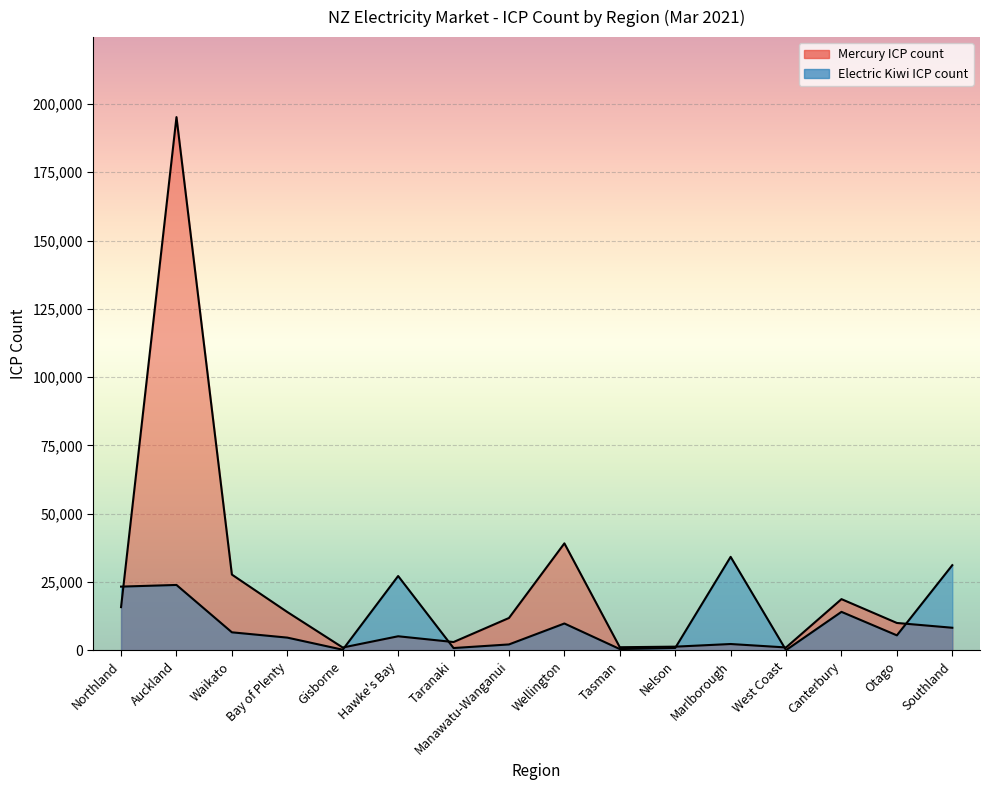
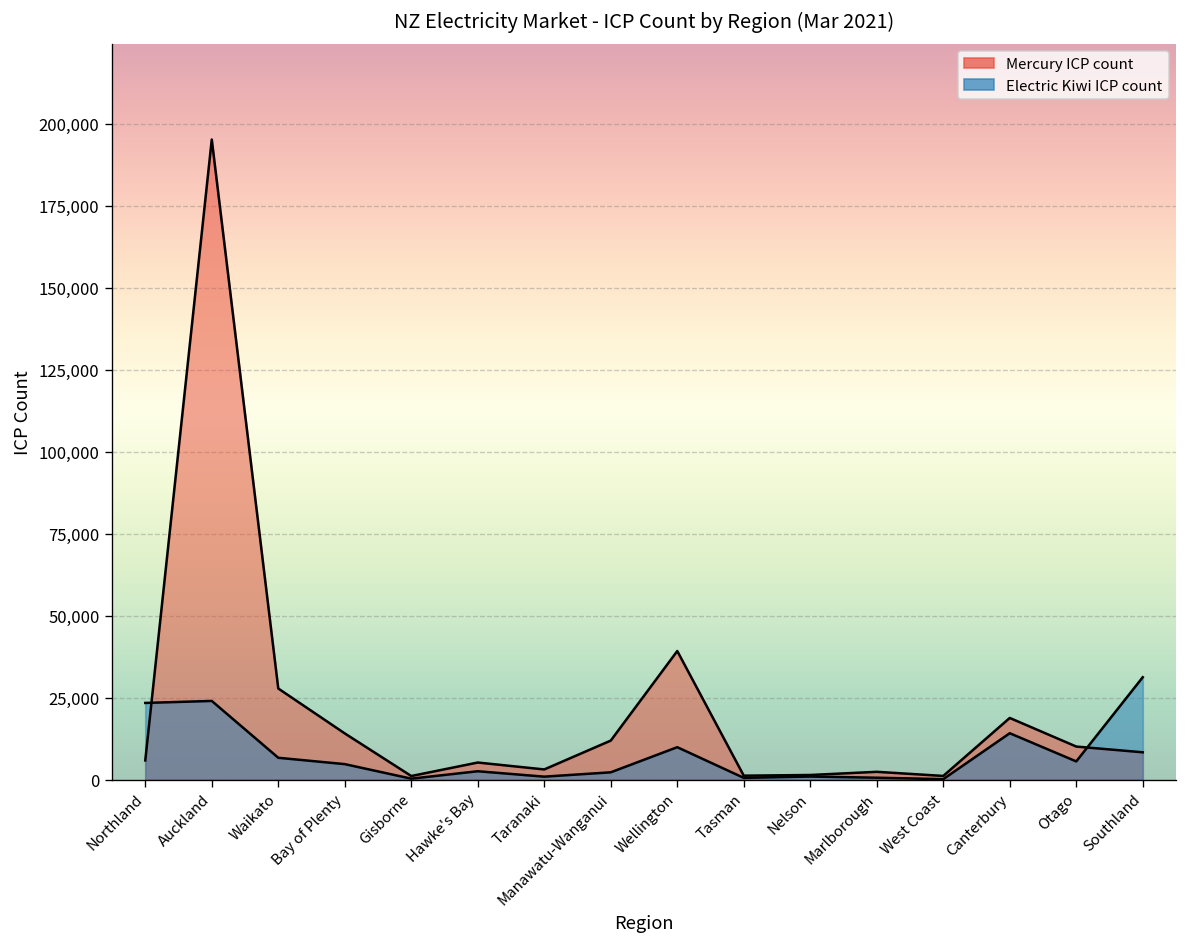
  {
    "Mercury ICP count": {
-     "Northland": "16,000",
+     "Northland": "6,000",
      "Auckland": "195,000",
      "Waikato": "28,000",
      "Bay of Plenty": "14,000",
      "Hawke's Bay": "5,000",
      "Taranaki": "3,000",
      "Manawatu-Wanganui": "12,000",
      "Wellington": "39,000",
      "Marlborough": "2,000",
      "West Coast": "1,000",
      "Canterbury": "19,000",
      "Otago": "10,000",
      "Southland": "8,000"
    },
    "Electric Kiwi ICP count": {
      "Northland": "23,000",
      "Auckland": "24,000",
      "Waikato": "7,000",
      "Bay of Plenty": "5,000",
-     "Hawke's Bay": "27,000",
+     "Hawke's Bay": "3,000",
      "Taranaki": "1,000",
      "Manawatu-Wanganui": "2,000",
      "Wellington": "10,000",
-     "Marlborough": "34,000",
+     "Marlborough": "1,000",
      "West Coast": "0",
      "Canterbury": "14,000",
      "Otago": "6,000",
      "Southland": "31,000"
    }
  }
